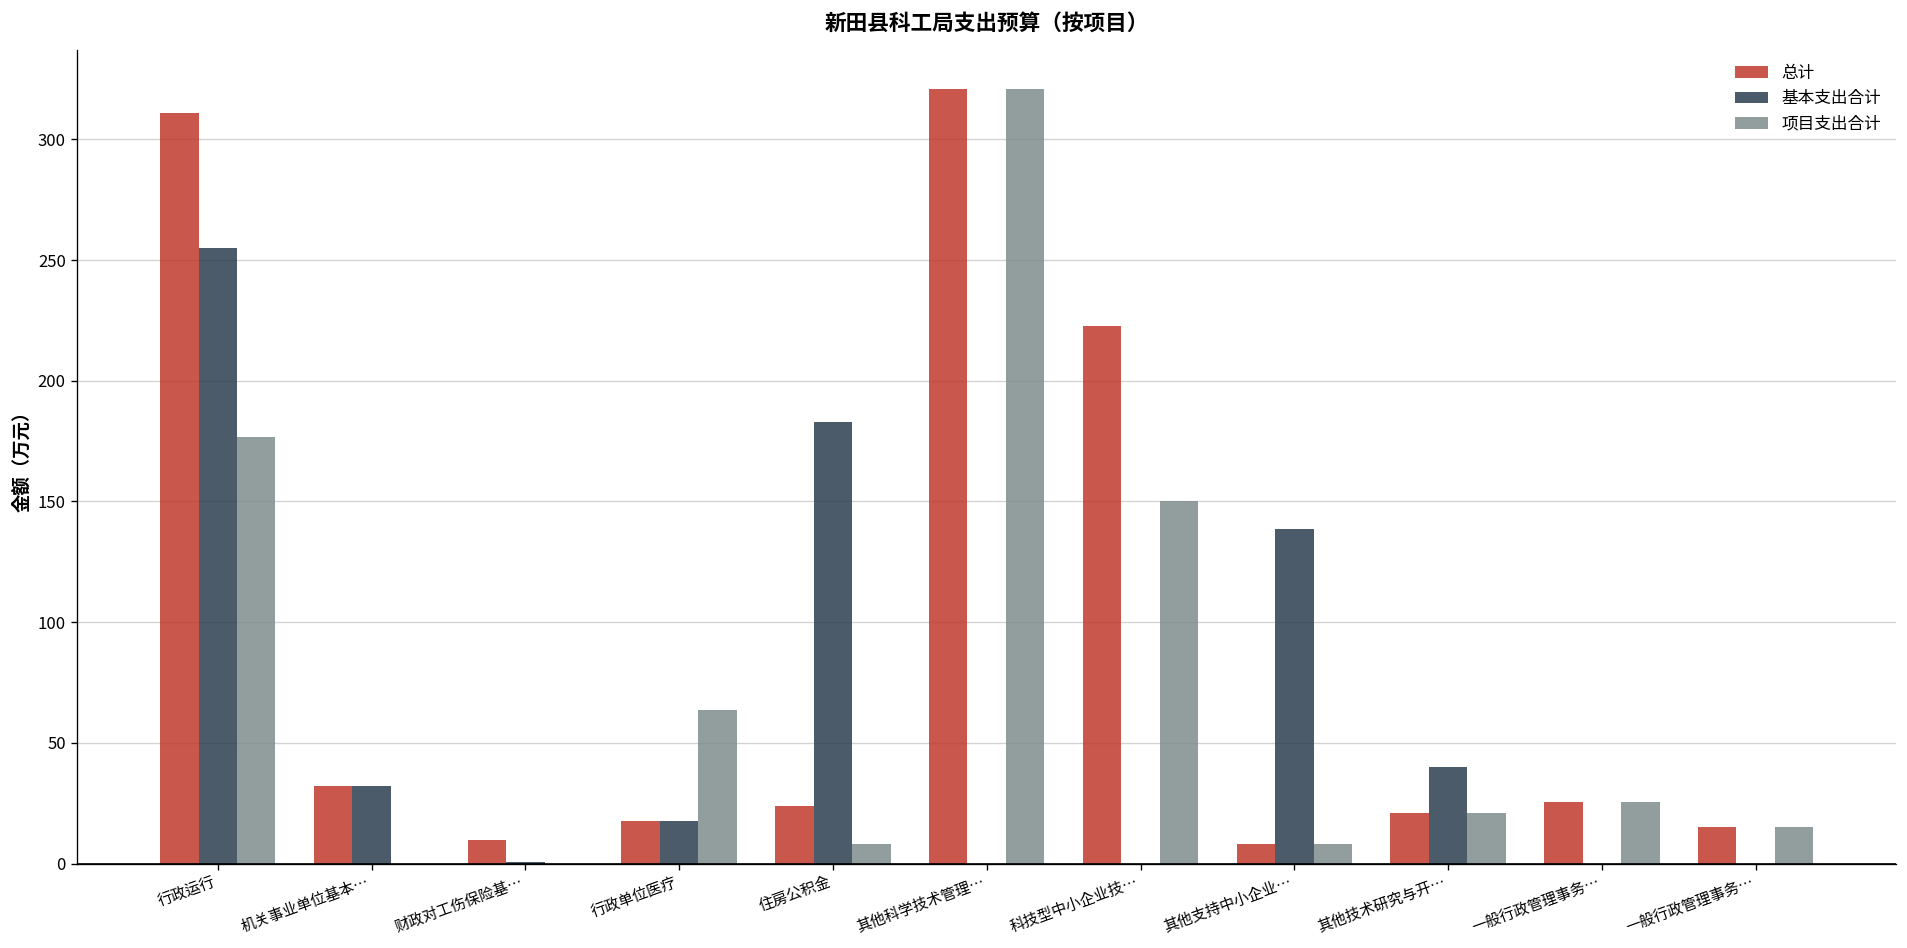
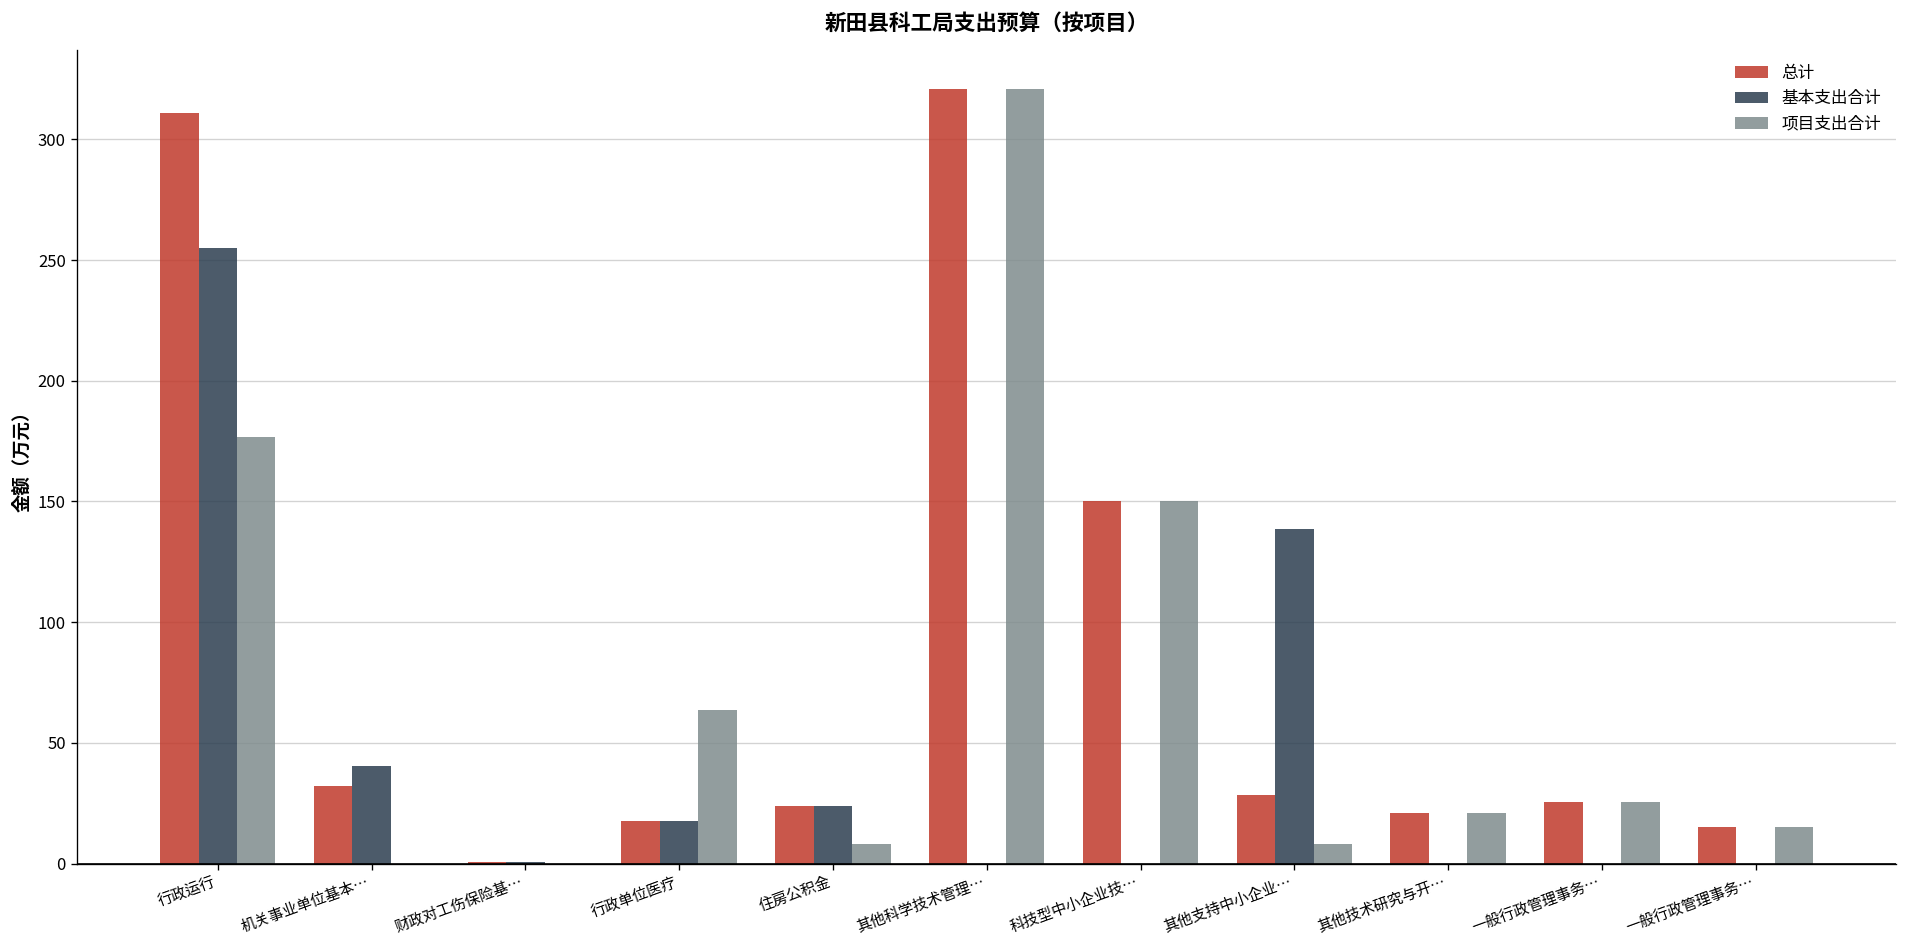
  {
    "总计": {
      "行政运行": 311,
      "机关事业单位基本…": 32,
-     "财政对工伤保险基…": 10,
+     "财政对工伤保险基…": 1,
      "行政单位医疗": 17,
      "住房公积金": 24,
      "其他科学技术管理…": 321,
-     "科技型中小企业技…": 223,
-     "其他支持中小企业…": 8,
+     "科技型中小企业技…": 150,
+     "其他支持中小企业…": 28,
      "其他技术研究与开…": 21
    },
    "基本支出合计": {
      "行政运行": 255,
-     "机关事业单位基本…": 32,
+     "机关事业单位基本…": 40,
      "行政单位医疗": 17,
-     "住房公积金": 183,
+     "住房公积金": 24,
      "其他科学技术管理…": 0,
      "科技型中小企业技…": 0,
      "其他支持中小企业…": 139,
-     "其他技术研究与开…": 40
+     "其他技术研究与开…": 0
    },
    "项目支出合计": {
      "行政运行": 177,
      "机关事业单位基本…": 0,
      "财政对工伤保险基…": 0,
      "行政单位医疗": 64,
      "住房公积金": 8,
      "其他科学技术管理…": 321,
      "科技型中小企业技…": 150,
      "其他支持中小企业…": 8,
      "其他技术研究与开…": 21
    }
  }
